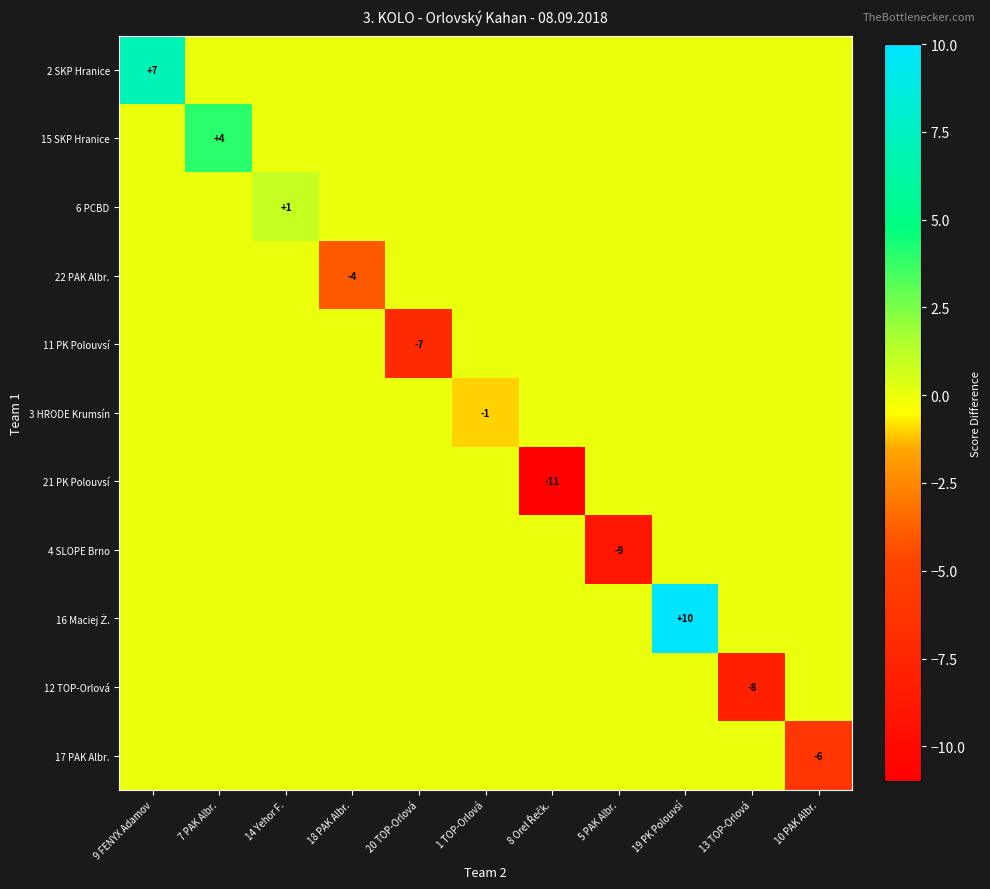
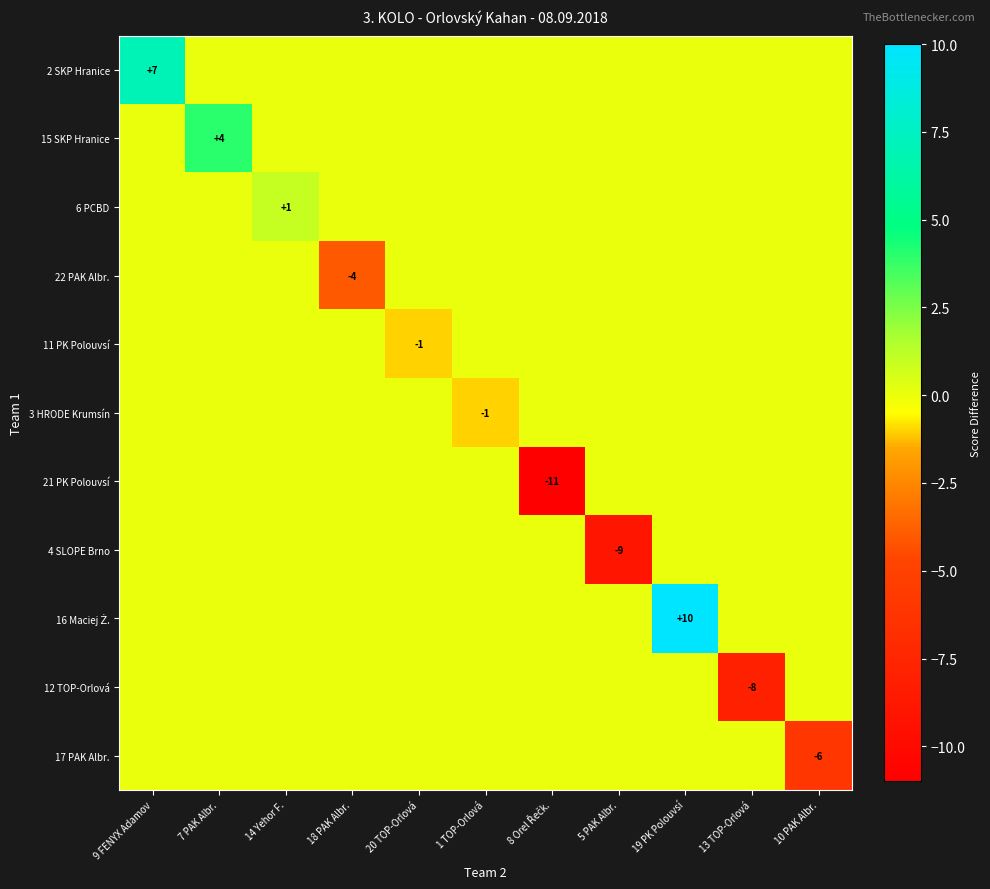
  {
    "2 SKP Hranice": {
      "9 FENYX Adamov": "+7"
    },
    "15 SKP Hranice": {
      "7 PAK Albr.": "+4"
    },
    "6 PCBD": {
      "14 Yehor F.": "+1"
    },
    "22 PAK Albr.": {
      "18 PAK Albr.": "-4"
    },
    "11 PK Polouvsí": {
-     "20 TOP-Orlová": "-7"
+     "20 TOP-Orlová": "-1"
    },
    "3 HRODE Krumsín": {
      "1 TOP-Orlová": "-1"
    },
    "21 PK Polouvsí": {
      "8 Orel Řečk.": "-11"
    },
    "4 SLOPE Brno": {
      "5 PAK Albr.": "-9"
    },
    "16 Maciej Ż.": {
      "19 PK Polouvsí": "+10"
    },
    "12 TOP-Orlová": {
      "13 TOP-Orlová": "-8"
    },
    "17 PAK Albr.": {
      "10 PAK Albr.": "-6"
    }
  }
